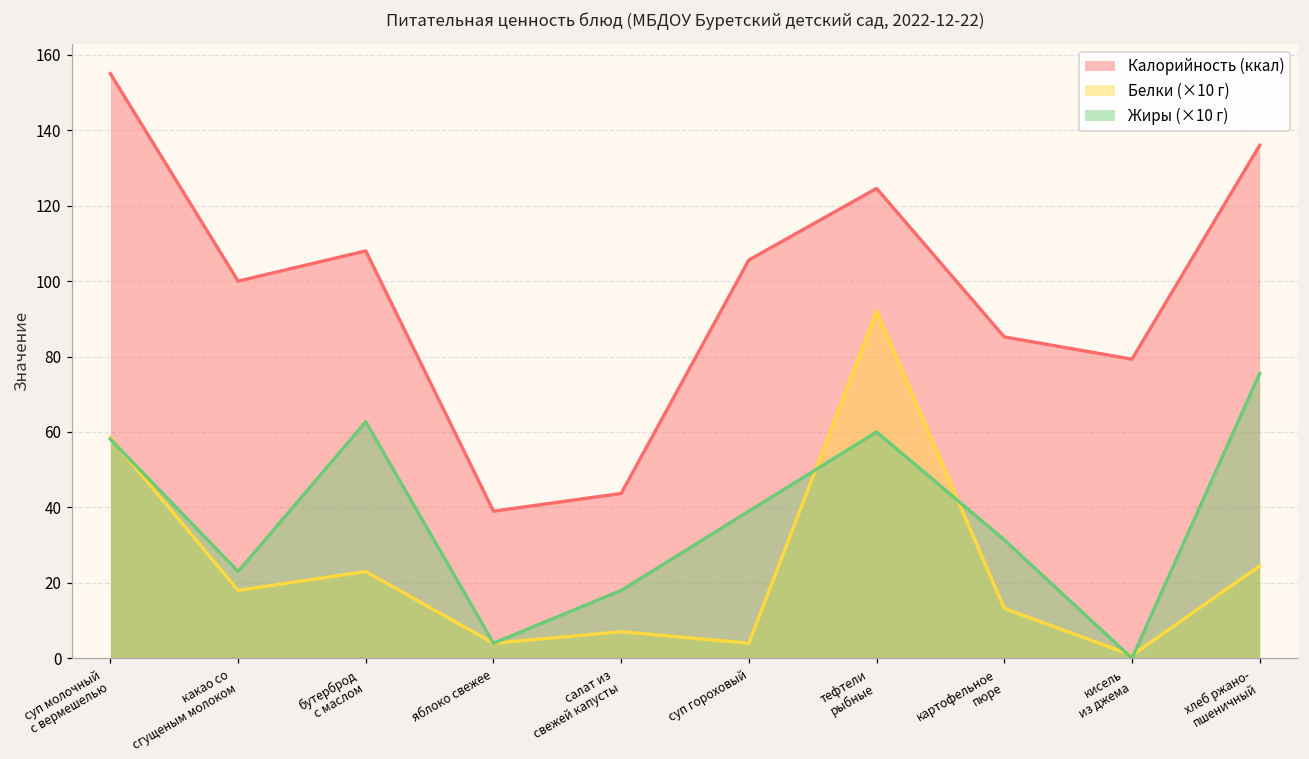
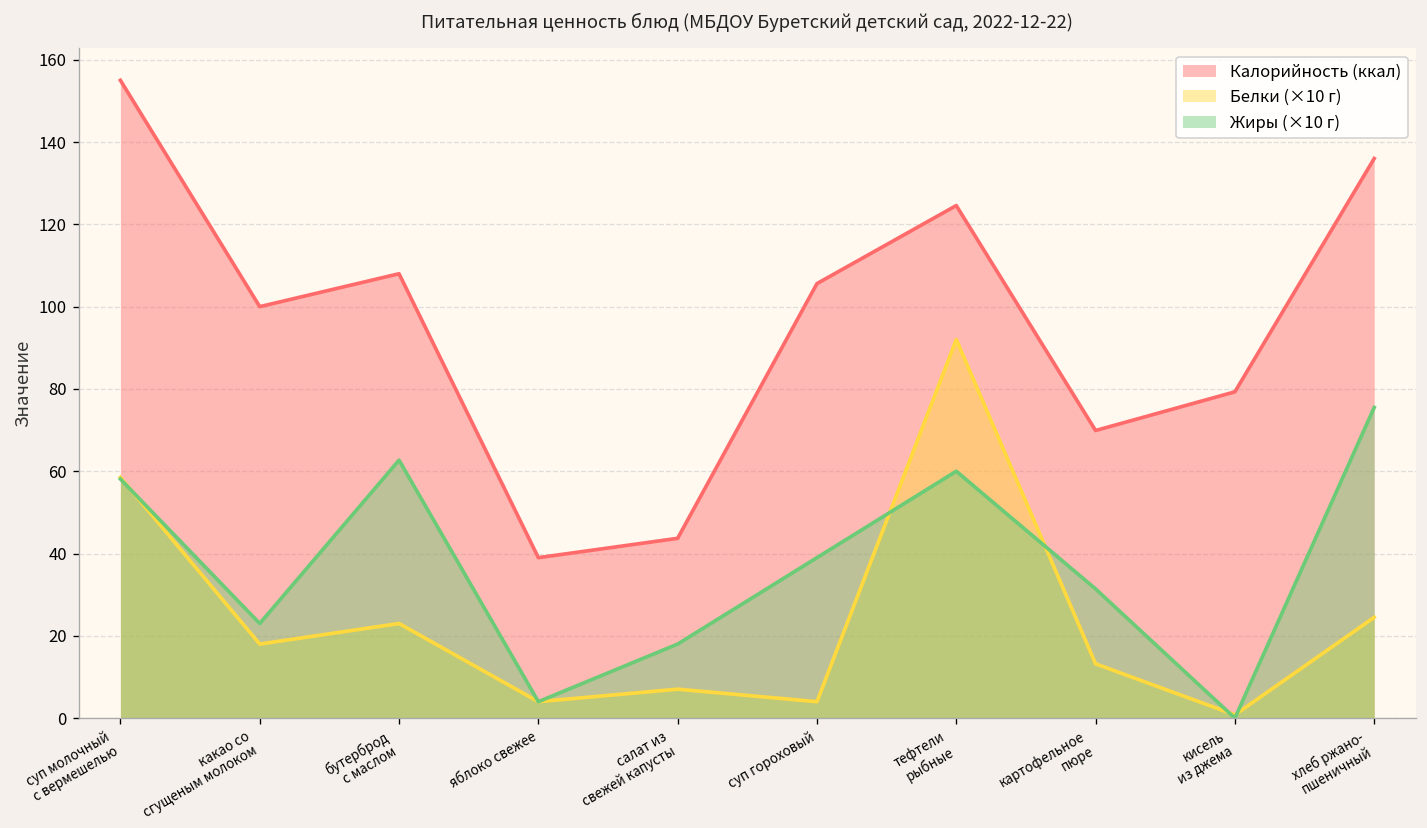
  {
    "Калорийность (ккал)": {
      "суп молочный с вермешелью": 155,
      "какао со сгущеным молоком": 100,
      "бутерброд с маслом": 108,
      "яблоко свежее": 39,
      "салат из свежей капусты": 44,
      "суп гороховый": 106,
      "тефтели рыбные": 125,
-     "картофельное пюре": 85,
+     "картофельное пюре": 70,
      "кисель из джема": 79,
      "хлеб ржано- пшеничный": 136
    },
    "Белки (×10 г)": {
      "какао со сгущеным молоком": 18,
      "бутерброд с маслом": 23,
      "салат из свежей капусты": 7,
      "суп гороховый": 4,
      "тефтели рыбные": 92,
      "картофельное пюре": 13,
      "кисель из джема": 1,
      "хлеб ржано- пшеничный": 25
    },
    "Жиры (×10 г)": {
      "какао со сгущеным молоком": 23,
      "бутерброд с маслом": 63,
      "салат из свежей капусты": 18,
      "суп гороховый": 39,
      "тефтели рыбные": 60,
      "картофельное пюре": 31,
      "кисель из джема": 0,
      "хлеб ржано- пшеничный": 76
    }
  }
